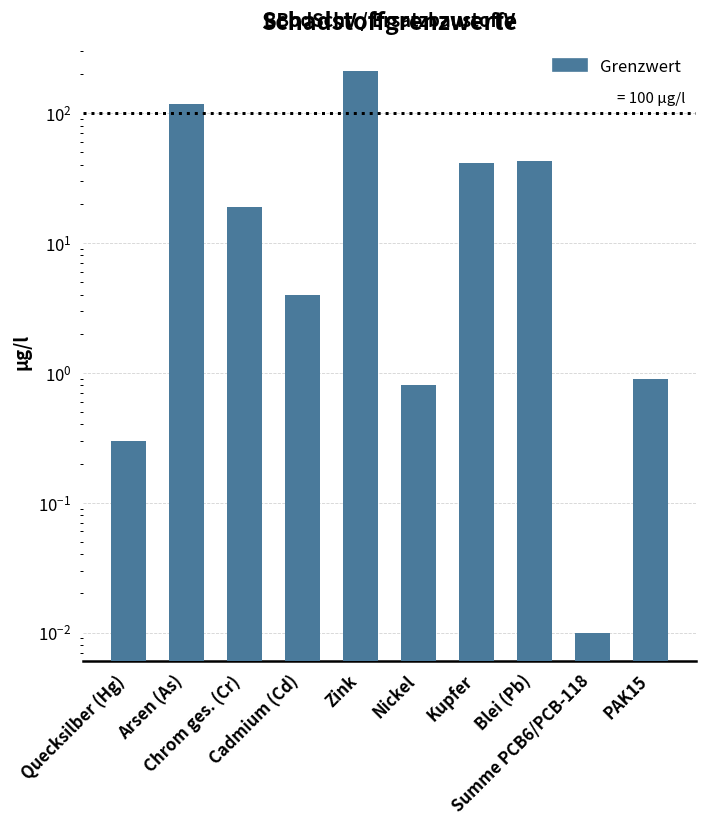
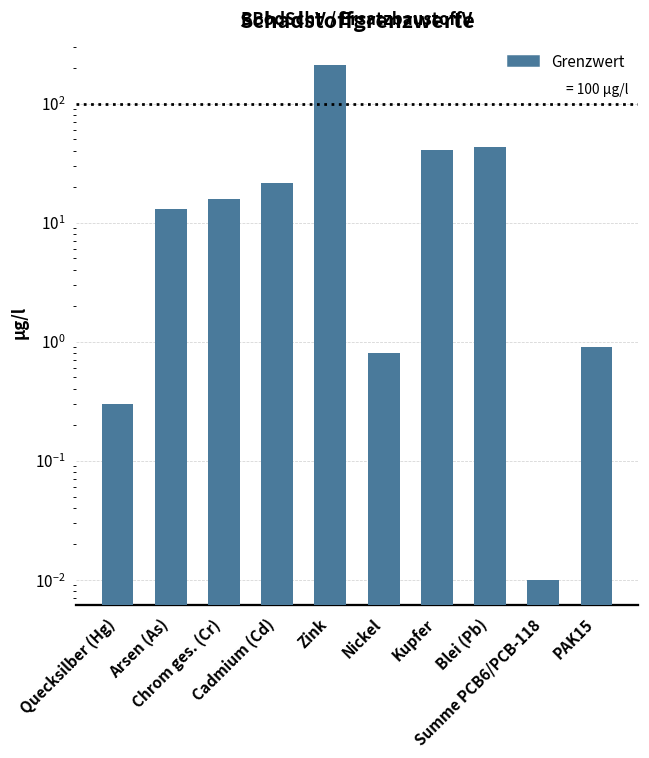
  {
    "Quecksilber (Hg)": 0.3,
-   "Arsen (As)": 120,
-   "Chrom ges. (Cr)": 19,
-   "Cadmium (Cd)": 4.0,
+   "Arsen (As)": 13,
+   "Chrom ges. (Cr)": 16,
+   "Cadmium (Cd)": 22,
    "Zink": 210,
    "Nickel": 0.8,
    "Kupfer": 41,
    "Blei (Pb)": 43,
    "Summe PCB6/PCB-118": 0.010,
    "PAK15": 0.9
  }
